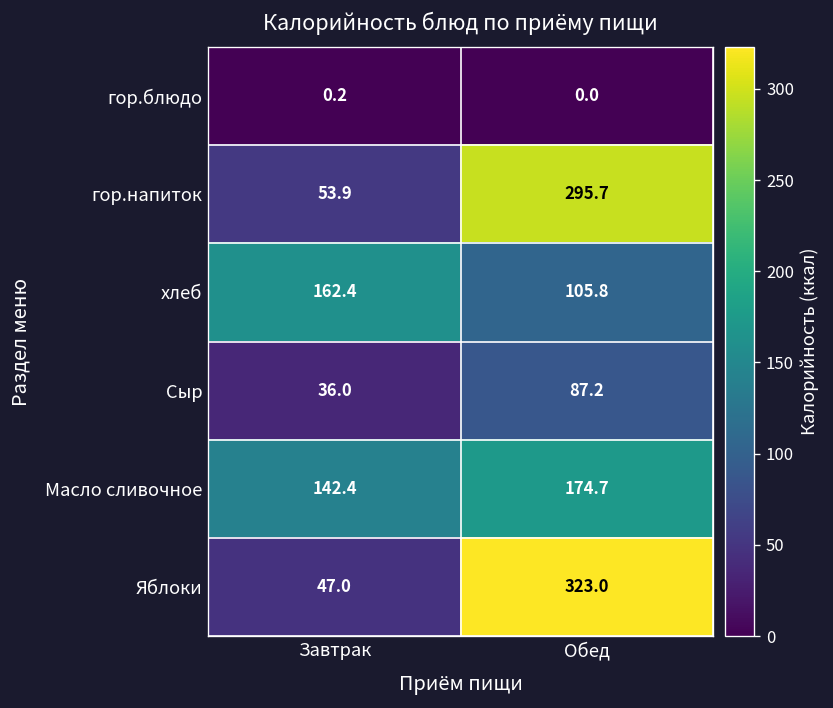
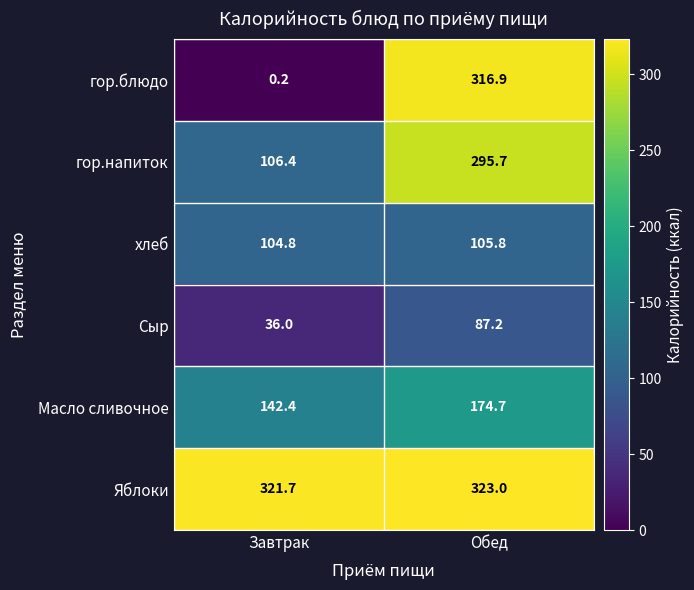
  {
    "гор.блюдо": {
      "Завтрак": 0.2,
-     "Обед": 0.0
+     "Обед": 316.9
    },
    "гор.напиток": {
-     "Завтрак": 53.9,
+     "Завтрак": 106.4,
      "Обед": 295.7
    },
    "хлеб": {
-     "Завтрак": 162.4,
+     "Завтрак": 104.8,
      "Обед": 105.8
    },
    "Сыр": {
      "Завтрак": 36.0,
      "Обед": 87.2
    },
    "Масло сливочное": {
      "Завтрак": 142.4,
      "Обед": 174.7
    },
    "Яблоки": {
-     "Завтрак": 47.0,
+     "Завтрак": 321.7,
      "Обед": 323.0
    }
  }
